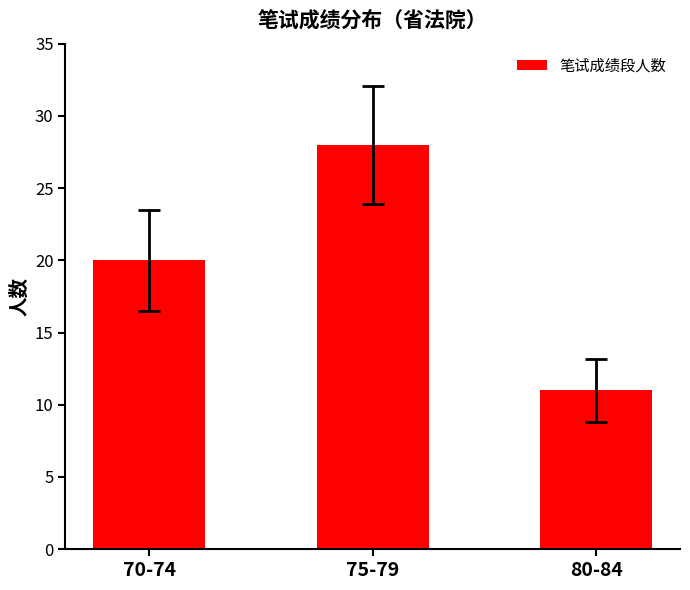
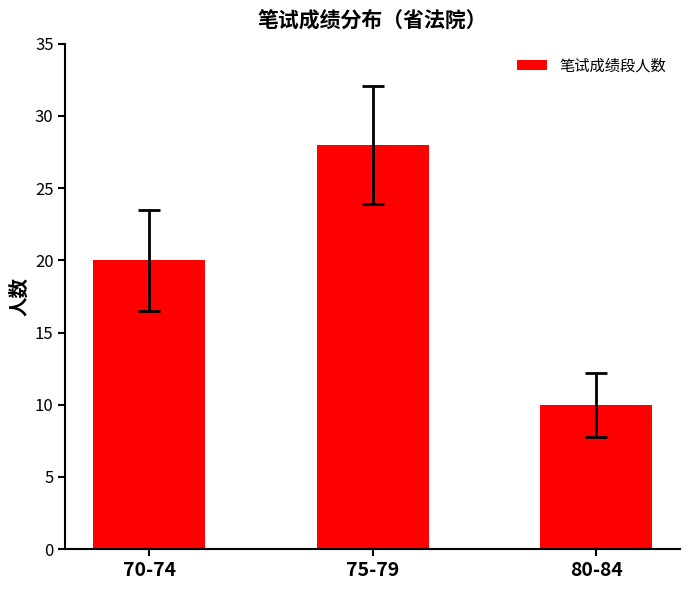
  {
    "笔试成绩段人数": {
      "70-74": 20,
      "75-79": 28,
-     "80-84": 11
+     "80-84": 10
    }
  }
